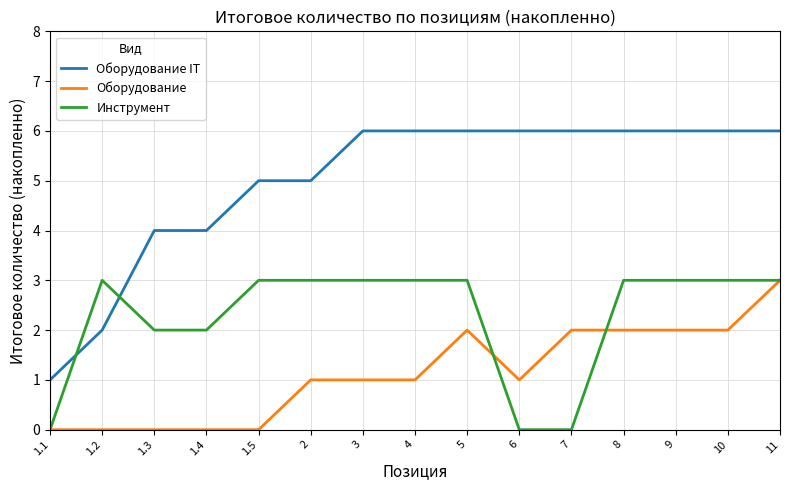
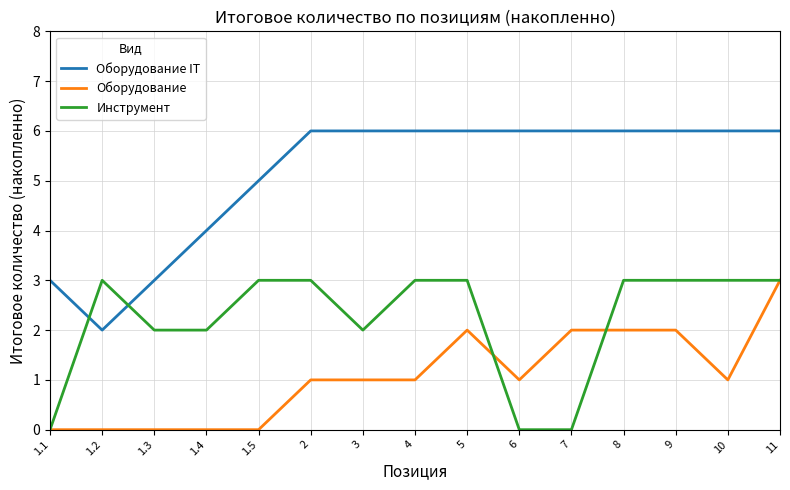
  {
    "Оборудование IT": {
-     "1.1": 1,
+     "1.1": 3,
      "1.2": 2,
-     "1.3": 4,
+     "1.3": 3,
      "1.4": 4,
      "1.5": 5,
-     "2": 5,
+     "2": 6,
      "3": 6,
      "4": 6,
      "5": 6,
      "6": 6,
      "7": 6,
      "8": 6,
      "9": 6,
      "10": 6,
      "11": 6
    },
    "Оборудование": {
      "1.2": 0,
      "1.3": 0,
      "1.4": 0,
      "1.5": 0,
      "2": 1,
      "3": 1,
      "4": 1,
      "5": 2,
      "6": 1,
      "7": 2,
      "8": 2,
      "9": 2,
-     "10": 2
+     "10": 1
    },
    "Инструмент": {
      "1.2": 3,
      "1.3": 2,
      "1.4": 2,
      "1.5": 3,
      "2": 3,
-     "3": 3,
+     "3": 2,
      "4": 3,
      "5": 3,
      "6": 0,
      "7": 0,
      "8": 3,
      "9": 3,
      "10": 3
    }
  }
